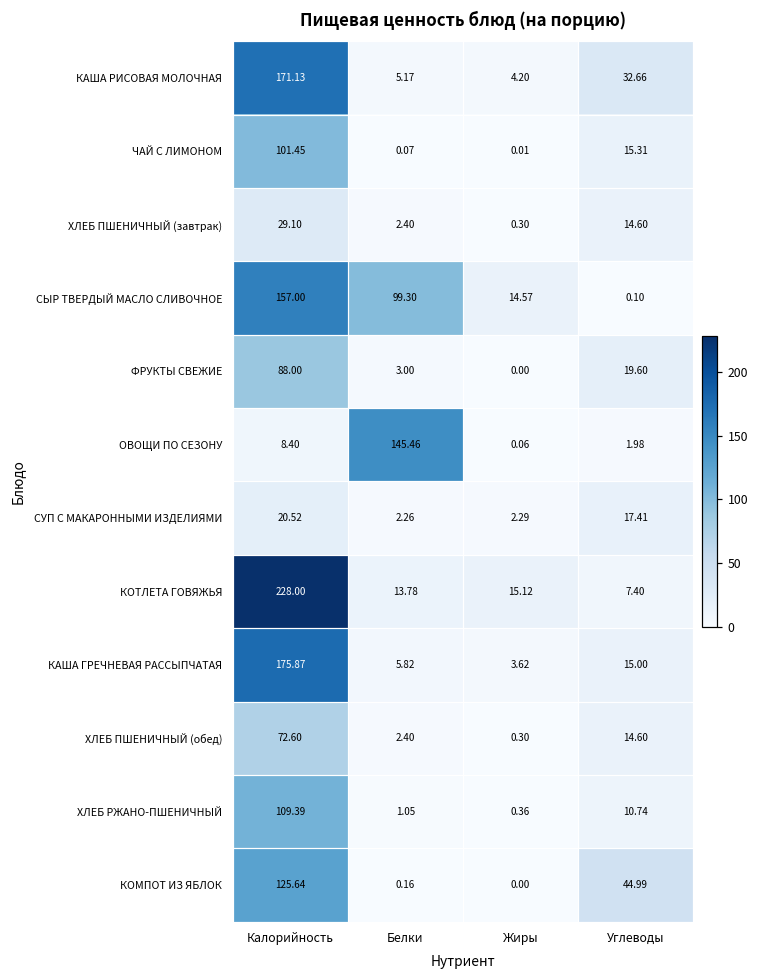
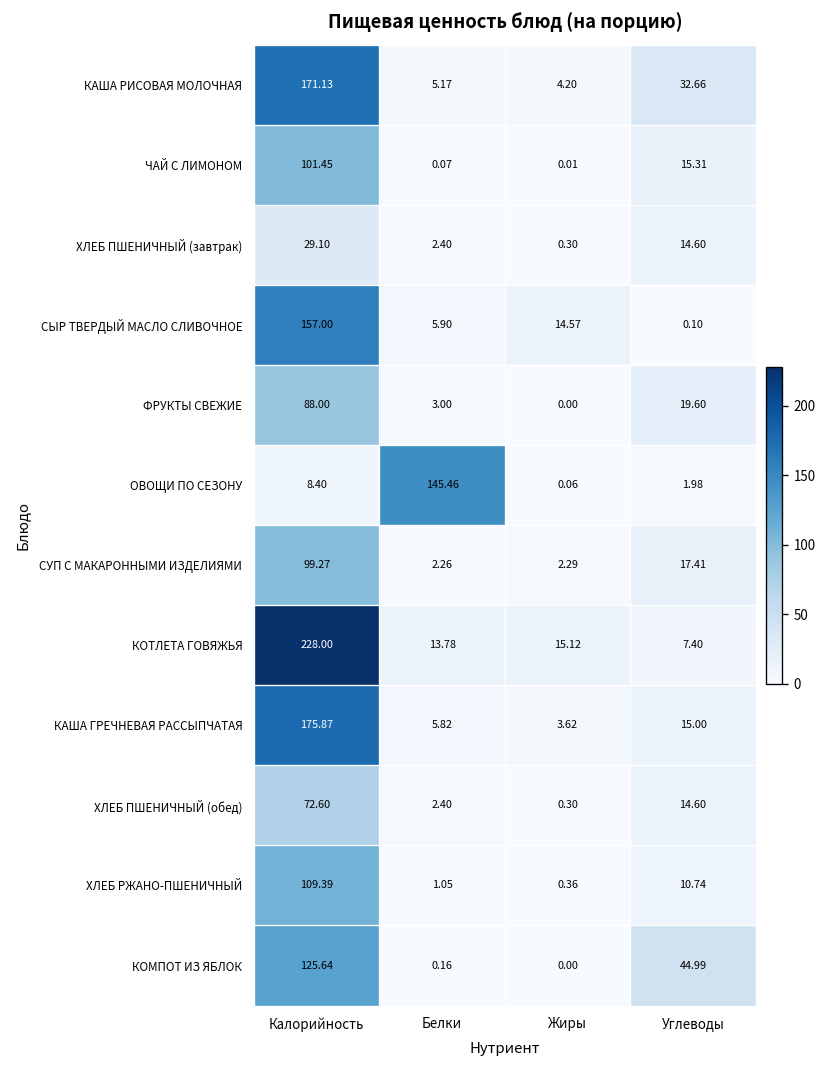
  {
    "КАША РИСОВАЯ МОЛОЧНАЯ": {
      "Калорийность": 171.13,
      "Белки": 5.17,
      "Жиры": 4.20,
      "Углеводы": 32.66
    },
    "ЧАЙ С ЛИМОНОМ": {
      "Калорийность": 101.45,
      "Белки": 0.07,
      "Жиры": 0.01,
      "Углеводы": 15.31
    },
    "ХЛЕБ ПШЕНИЧНЫЙ (завтрак)": {
      "Калорийность": 29.10,
      "Белки": 2.40,
      "Жиры": 0.30,
      "Углеводы": 14.60
    },
    "СЫР ТВЕРДЫЙ МАСЛО СЛИВОЧНОЕ": {
      "Калорийность": 157.00,
-     "Белки": 99.30,
+     "Белки": 5.90,
      "Жиры": 14.57,
      "Углеводы": 0.10
    },
    "ФРУКТЫ СВЕЖИЕ": {
      "Калорийность": 88.00,
      "Белки": 3.00,
      "Жиры": 0.00,
      "Углеводы": 19.60
    },
    "ОВОЩИ ПО СЕЗОНУ": {
      "Калорийность": 8.40,
      "Белки": 145.46,
      "Жиры": 0.06,
      "Углеводы": 1.98
    },
    "СУП С МАКАРОННЫМИ ИЗДЕЛИЯМИ": {
-     "Калорийность": 20.52,
+     "Калорийность": 99.27,
      "Белки": 2.26,
      "Жиры": 2.29,
      "Углеводы": 17.41
    },
    "КОТЛЕТА ГОВЯЖЬЯ": {
      "Калорийность": 228.00,
      "Белки": 13.78,
      "Жиры": 15.12,
      "Углеводы": 7.40
    },
    "КАША ГРЕЧНЕВАЯ РАССЫПЧАТАЯ": {
      "Калорийность": 175.87,
      "Белки": 5.82,
      "Жиры": 3.62,
      "Углеводы": 15.00
    },
    "ХЛЕБ ПШЕНИЧНЫЙ (обед)": {
      "Калорийность": 72.60,
      "Белки": 2.40,
      "Жиры": 0.30,
      "Углеводы": 14.60
    },
    "ХЛЕБ РЖАНО-ПШЕНИЧНЫЙ": {
      "Калорийность": 109.39,
      "Белки": 1.05,
      "Жиры": 0.36,
      "Углеводы": 10.74
    },
    "КОМПОТ ИЗ ЯБЛОК": {
      "Калорийность": 125.64,
      "Белки": 0.16,
      "Жиры": 0.00,
      "Углеводы": 44.99
    }
  }
